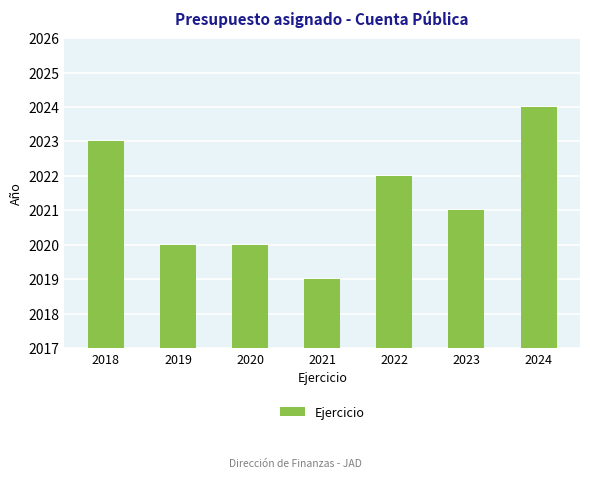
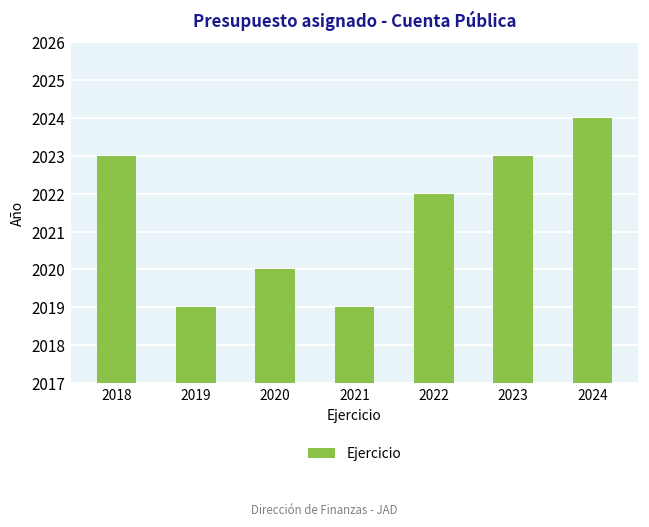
  {
    "2018": 2023,
-   "2019": 2020,
+   "2019": 2019,
    "2020": 2020,
    "2021": 2019,
    "2022": 2022,
-   "2023": 2021,
+   "2023": 2023,
    "2024": 2024
  }
